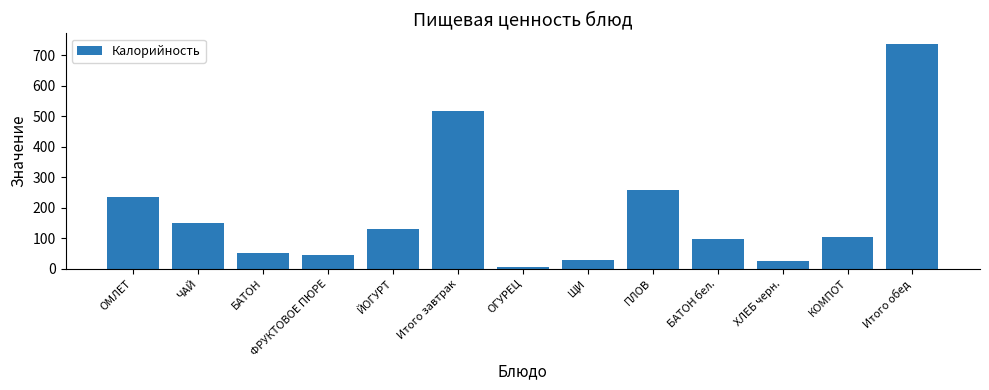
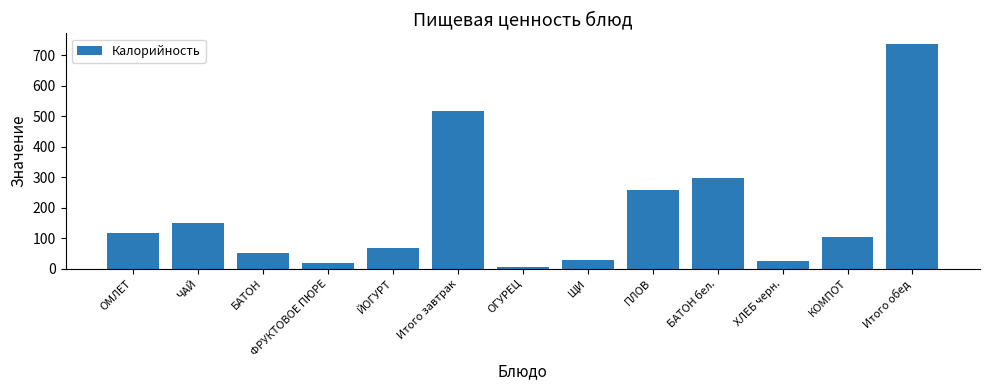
  {
-   "ОМЛЕТ": 240,
+   "ОМЛЕТ": 120,
    "ЧАЙ": 150,
    "БАТОН": 50,
-   "ФРУКТОВОЕ ПЮРЕ": 50,
-   "ЙОГУРТ": 130,
+   "ФРУКТОВОЕ ПЮРЕ": 20,
+   "ЙОГУРТ": 70,
    "Итого завтрак": 520,
    "ЩИ": 30,
    "ПЛОВ": 260,
-   "БАТОН бел.": 100,
+   "БАТОН бел.": 300,
    "ХЛЕБ черн.": 30,
    "КОМПОТ": 100,
    "Итого обед": 740
  }
